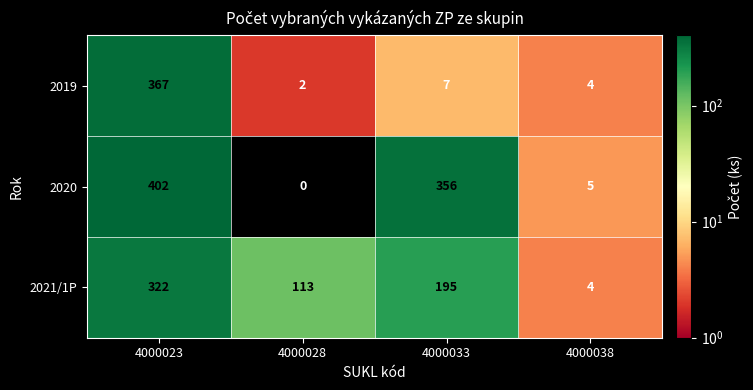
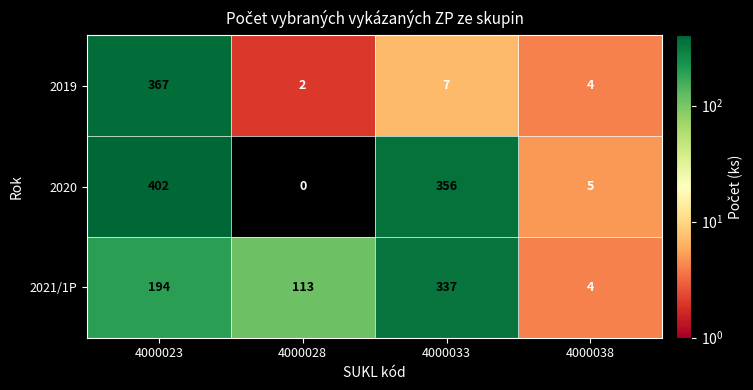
  {
    "2019": {
      "4000023": 367,
      "4000028": 2,
      "4000033": 7,
      "4000038": 4
    },
    "2020": {
      "4000023": 402,
      "4000033": 356,
      "4000038": 5
    },
    "2021/1P": {
-     "4000023": 322,
+     "4000023": 194,
      "4000028": 113,
-     "4000033": 195,
+     "4000033": 337,
      "4000038": 4
    }
  }
